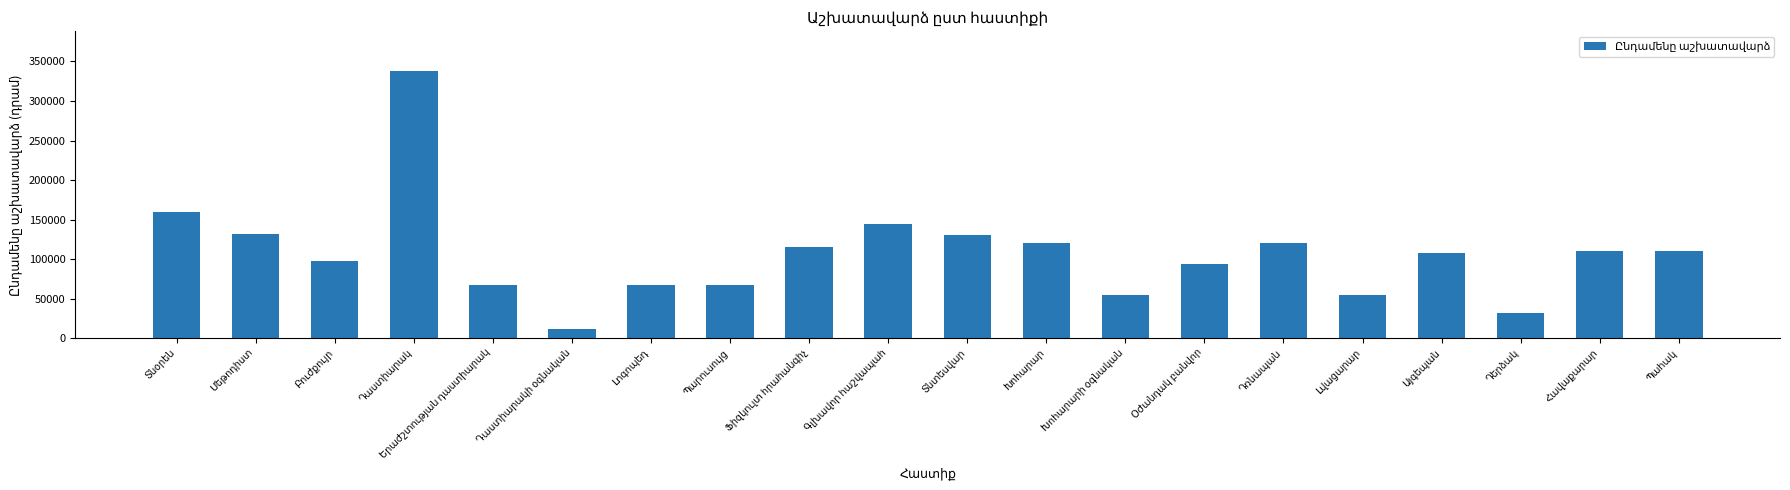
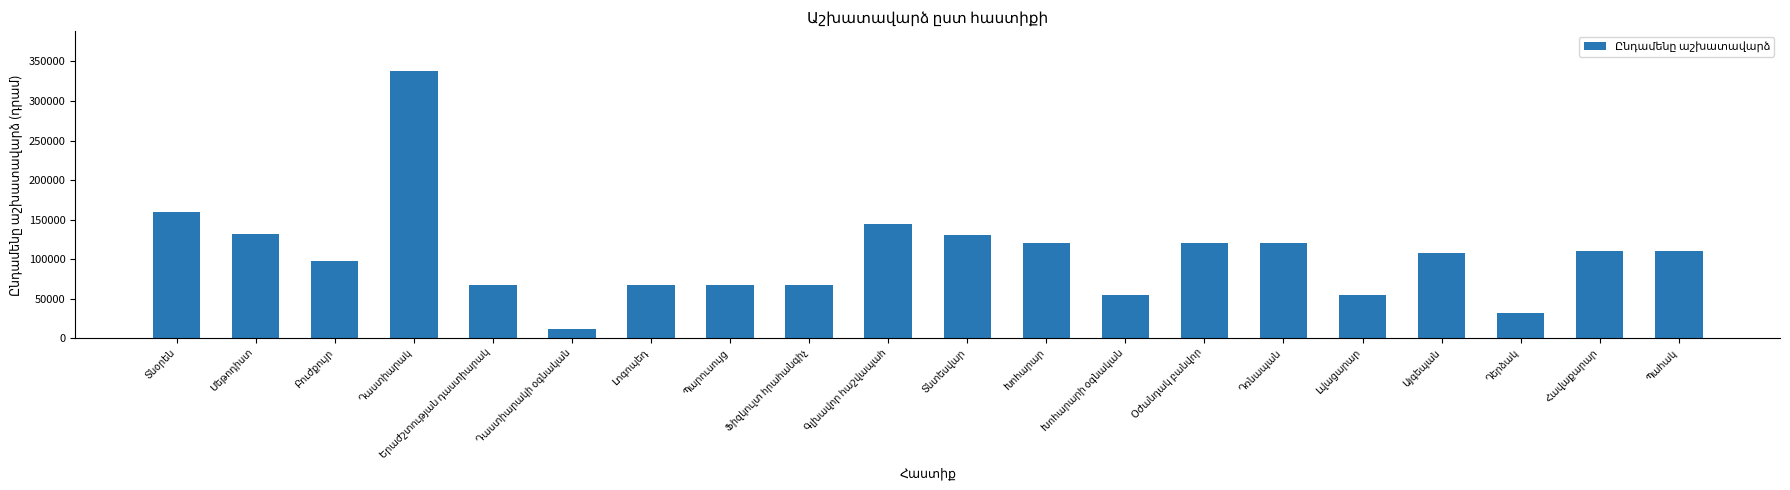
  {
    "Տնօրեն": 160000,
    "Մեթոդիստ": 130000,
    "Բուժքույր": 100000,
    "Դաստիարակ": 340000,
    "Երաժշտության դաստիարակ": 70000,
    "Դաստիարակի օգնական": 10000,
    "Լոգոպեդ": 70000,
    "Պարուսույց": 70000,
-   "Ֆիզկուլտ հրահանգիչ": 110000,
+   "Ֆիզկուլտ հրահանգիչ": 70000,
    "Գլխավոր հաշվապահ": 150000,
    "Տնտեսվար": 130000,
    "Խոհարար": 120000,
    "Խոհարարի օգնական": 60000,
-   "Օժանդակ բանվոր": 90000,
+   "Օժանդակ բանվոր": 120000,
    "Դռնապան": 120000,
    "Լվացարար": 60000,
    "Այգեպան": 110000,
    "Դերձակ": 30000,
    "Հավաքարար": 110000,
    "Պահակ": 110000
  }
